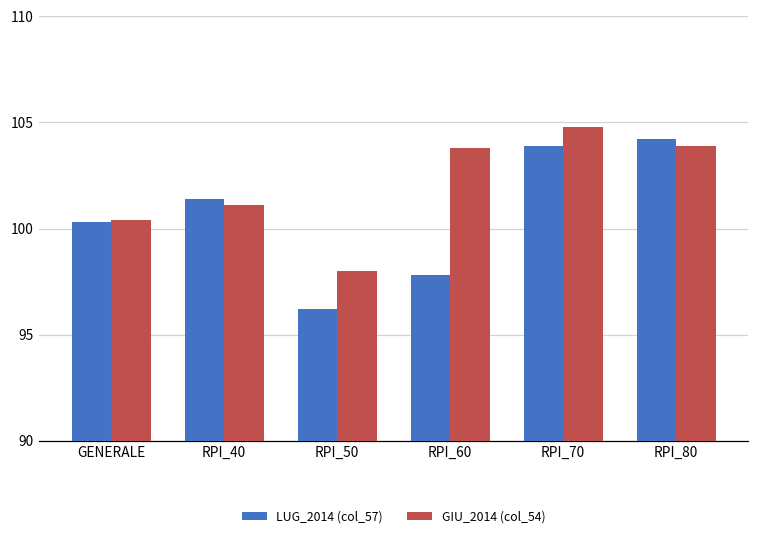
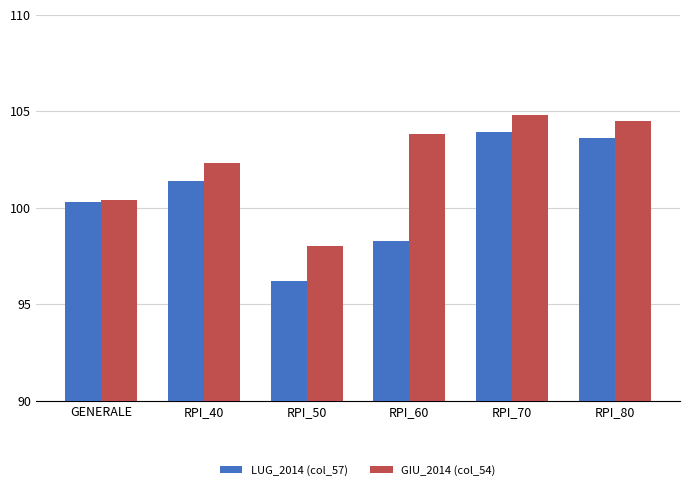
  {
    "LUG_2014 (col_57)": {
      "GENERALE": 100.3,
      "RPI_40": 101.4,
      "RPI_50": 96.2,
-     "RPI_60": 97.8,
+     "RPI_60": 98.3,
      "RPI_70": 103.9,
-     "RPI_80": 104.2
+     "RPI_80": 103.6
    },
    "GIU_2014 (col_54)": {
      "GENERALE": 100.4,
-     "RPI_40": 101.1,
+     "RPI_40": 102.3,
      "RPI_50": 98.0,
      "RPI_60": 103.8,
      "RPI_70": 104.8,
-     "RPI_80": 103.9
+     "RPI_80": 104.5
    }
  }
